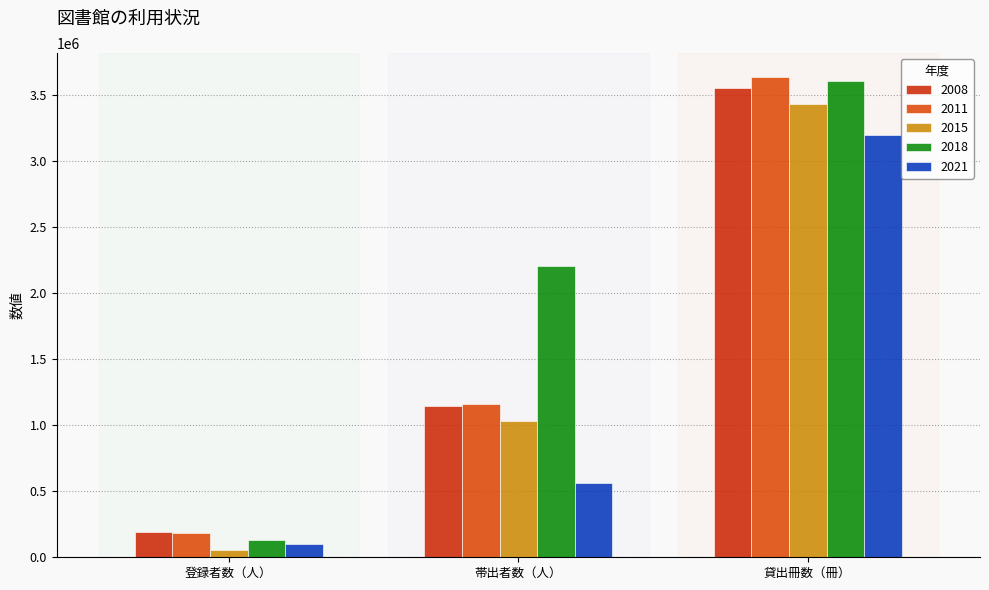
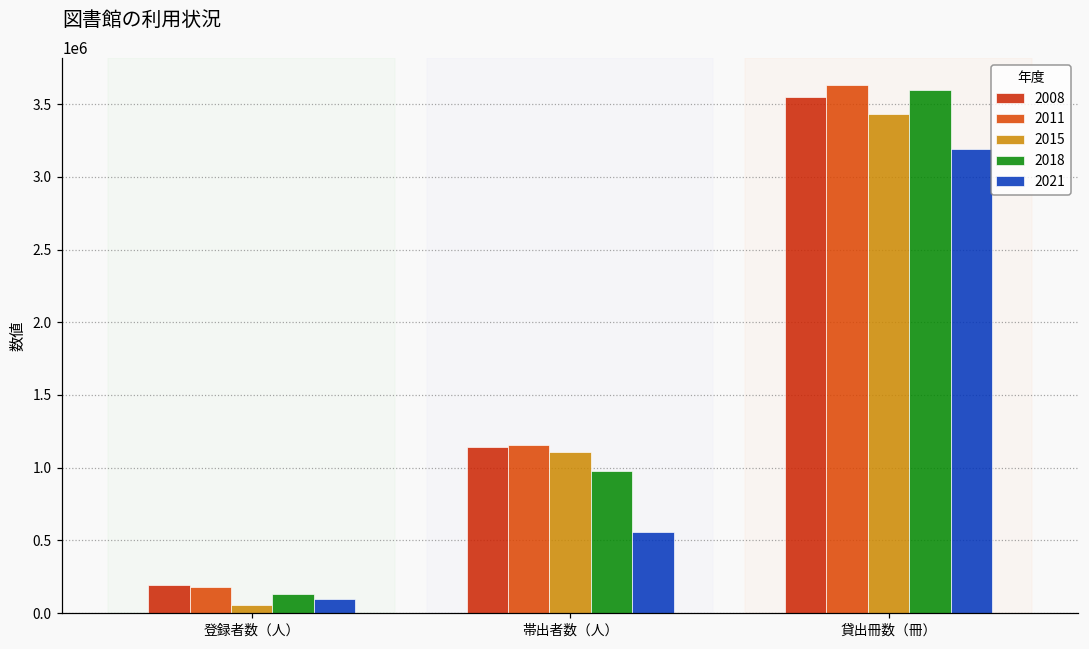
  {
    "2015": {
      "登録者数（人）": 50000,
-     "帯出者数（人）": 1030000,
+     "帯出者数（人）": 1110000,
      "貸出冊数（冊）": 3430000
    },
    "2018": {
      "登録者数（人）": 130000,
-     "帯出者数（人）": 2210000,
+     "帯出者数（人）": 980000,
      "貸出冊数（冊）": 3600000
    },
    "2021": {
      "登録者数（人）": 100000,
      "帯出者数（人）": 560000,
      "貸出冊数（冊）": 3190000
    }
  }
